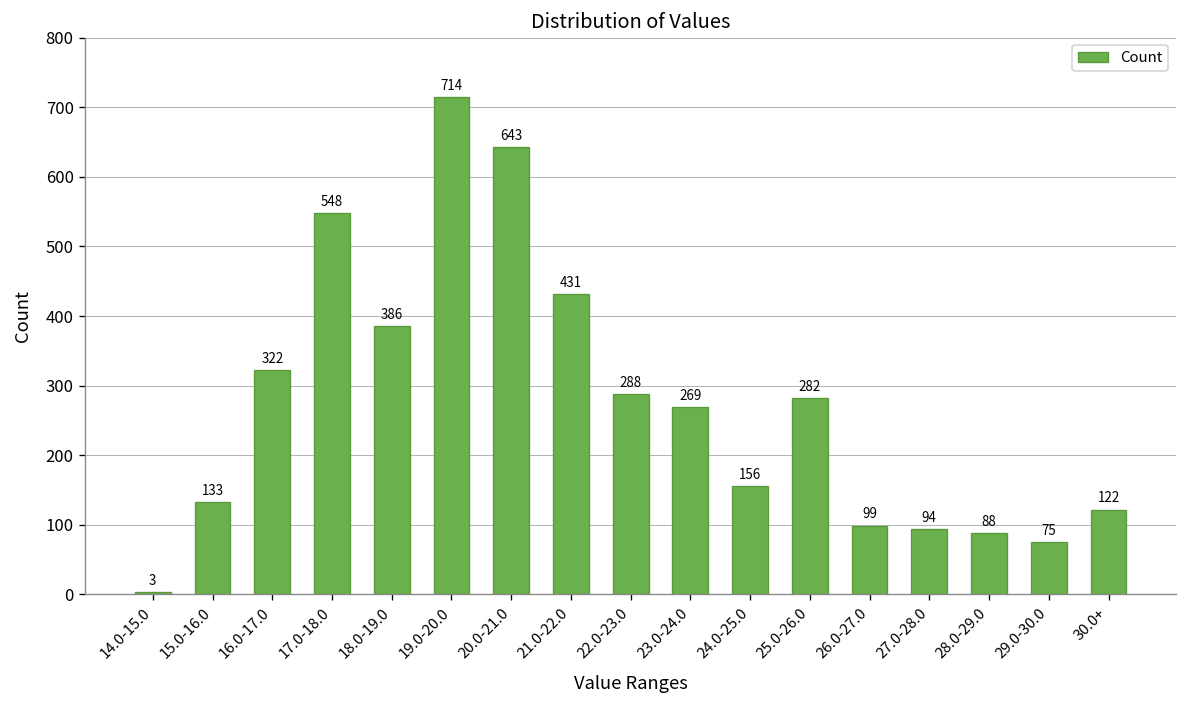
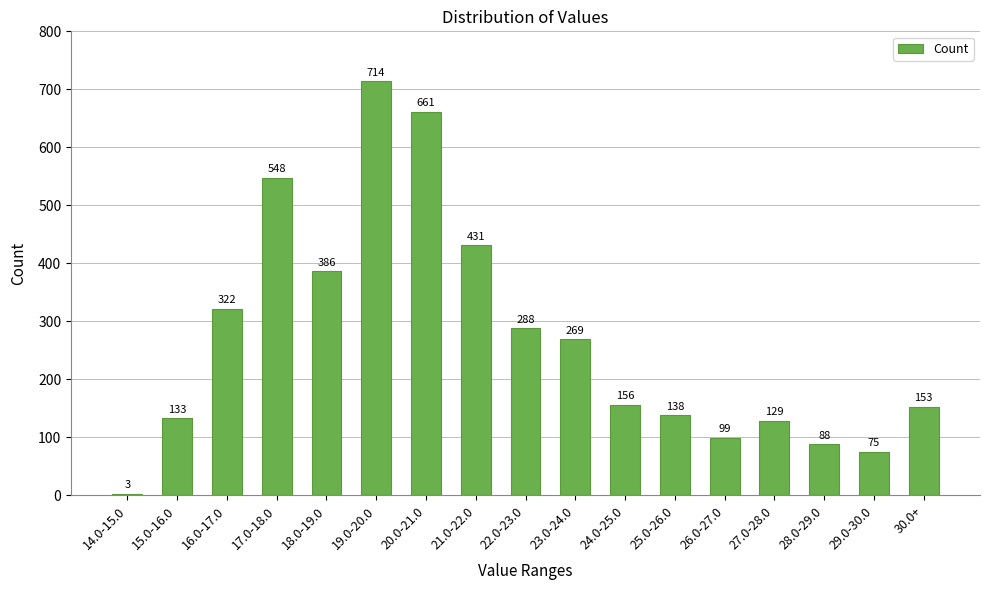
  {
    "14.0-15.0": 3,
    "15.0-16.0": 133,
    "16.0-17.0": 322,
    "17.0-18.0": 548,
    "18.0-19.0": 386,
    "19.0-20.0": 714,
-   "20.0-21.0": 643,
+   "20.0-21.0": 661,
    "21.0-22.0": 431,
    "22.0-23.0": 288,
    "23.0-24.0": 269,
    "24.0-25.0": 156,
-   "25.0-26.0": 282,
+   "25.0-26.0": 138,
    "26.0-27.0": 99,
-   "27.0-28.0": 94,
+   "27.0-28.0": 129,
    "28.0-29.0": 88,
    "29.0-30.0": 75,
-   "30.0+": 122
+   "30.0+": 153
  }
